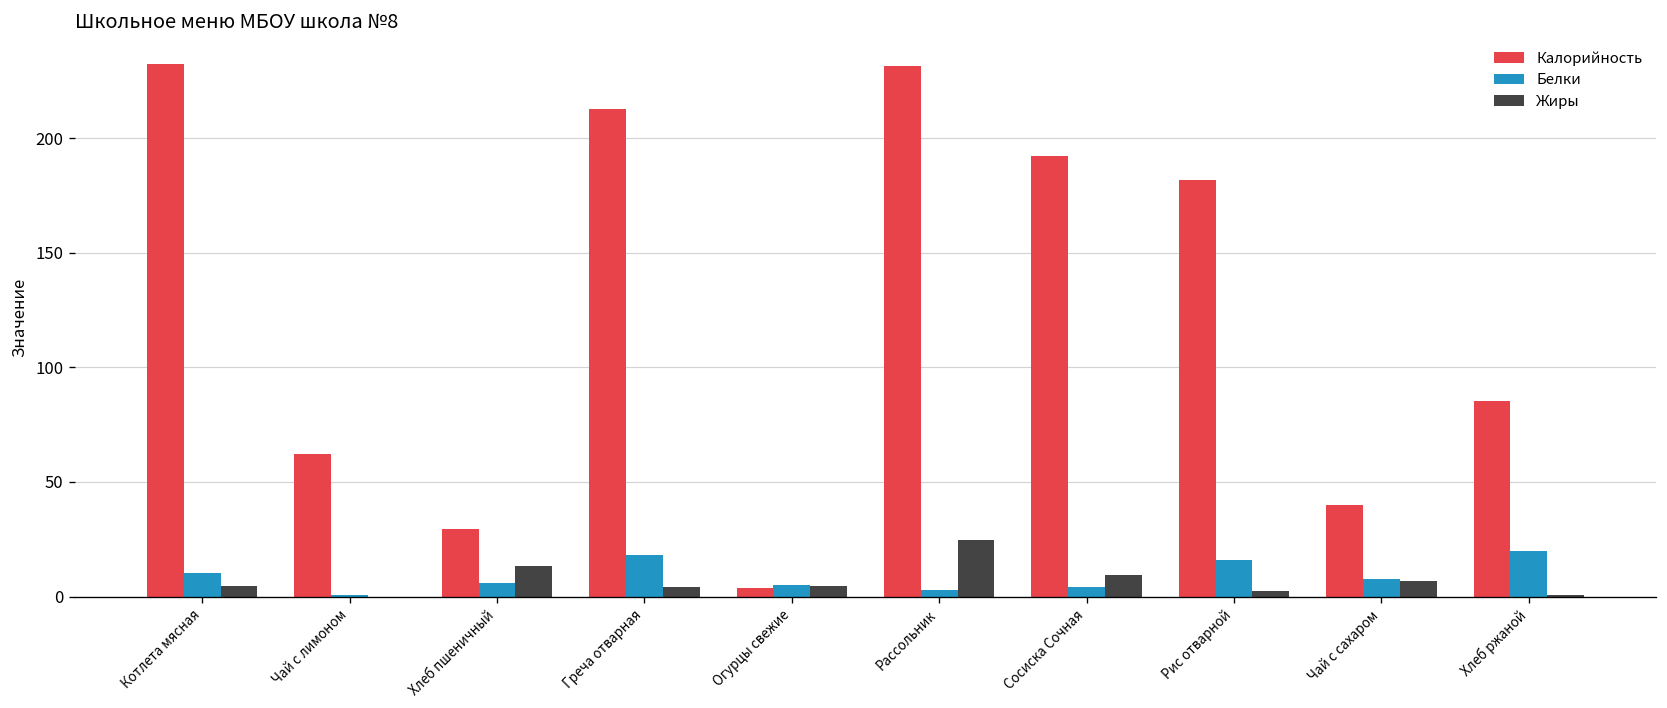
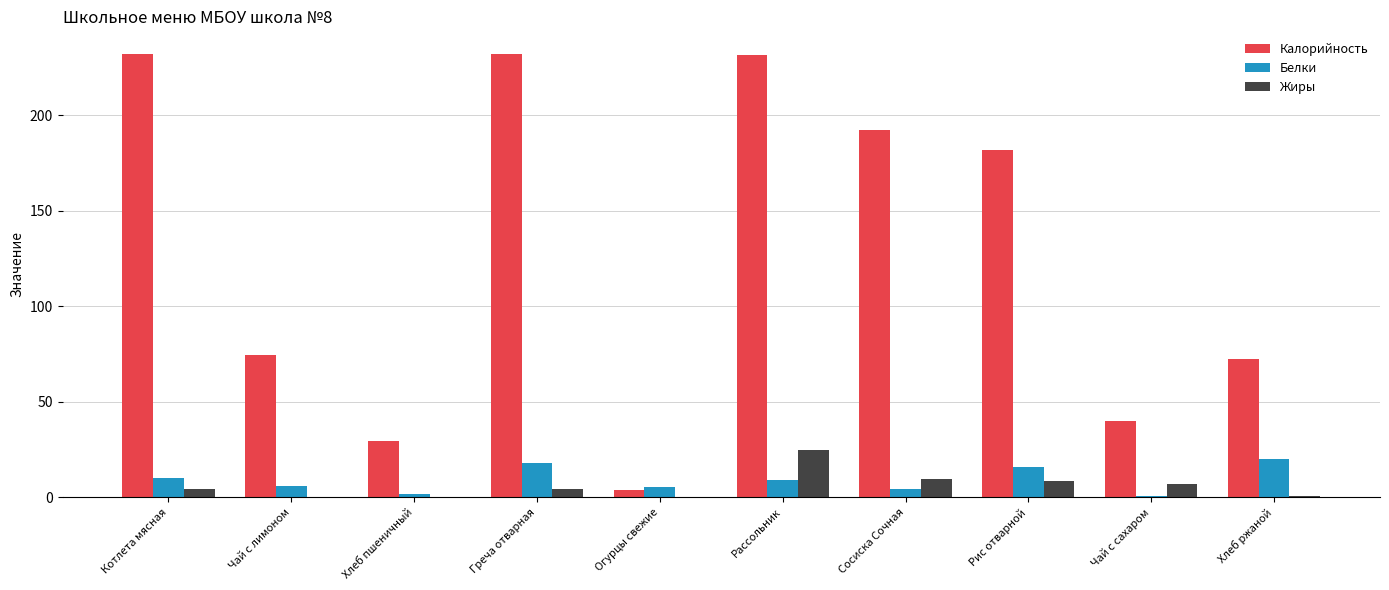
  {
    "Калорийность": {
      "Котлета мясная": 232,
-     "Чай с лимоном": 62,
+     "Чай с лимоном": 75,
      "Хлеб пшеничный": 29,
-     "Греча отварная": 213,
+     "Греча отварная": 232,
      "Огурцы свежие": 4,
      "Рассольник": 231,
      "Сосиска Сочная": 192,
      "Рис отварной": 182,
      "Чай с сахаром": 40,
-     "Хлеб ржаной": 85
+     "Хлеб ржаной": 72
    },
    "Белки": {
      "Котлета мясная": 10,
-     "Чай с лимоном": 1,
-     "Хлеб пшеничный": 6,
+     "Чай с лимоном": 6,
+     "Хлеб пшеничный": 2,
      "Греча отварная": 18,
      "Огурцы свежие": 5,
-     "Рассольник": 3,
+     "Рассольник": 9,
      "Сосиска Сочная": 4,
      "Рис отварной": 16,
-     "Чай с сахаром": 7,
+     "Чай с сахаром": 1,
      "Хлеб ржаной": 20
    },
    "Жиры": {
      "Котлета мясная": 4,
      "Чай с лимоном": 0,
-     "Хлеб пшеничный": 13,
+     "Хлеб пшеничный": 0,
      "Греча отварная": 4,
-     "Огурцы свежие": 5,
+     "Огурцы свежие": 0,
      "Рассольник": 24,
      "Сосиска Сочная": 9,
-     "Рис отварной": 3,
+     "Рис отварной": 8,
      "Чай с сахаром": 7
    }
  }
